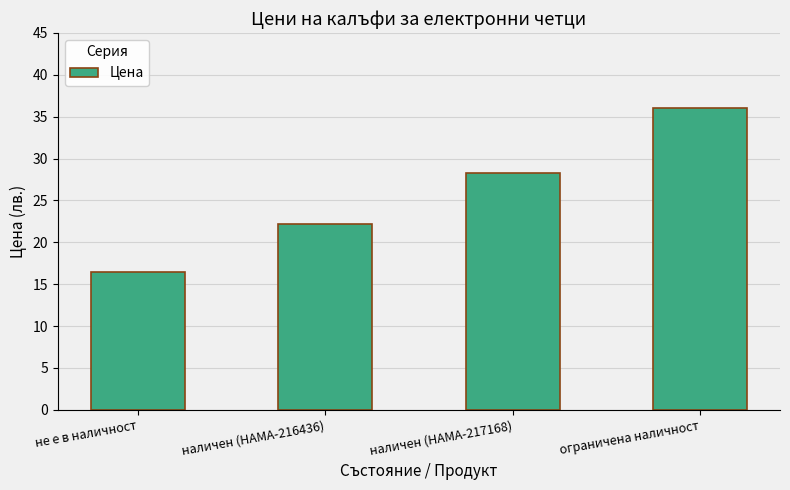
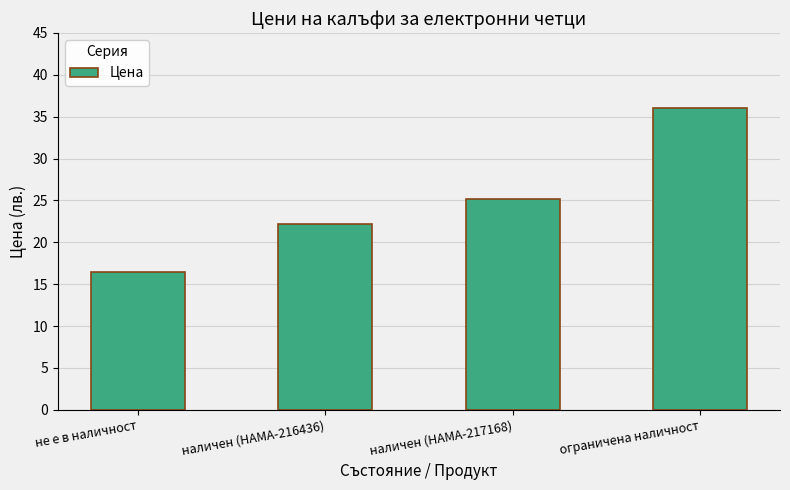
  {
    "не е в наличност": 17,
    "наличен (HAMA-216436)": 22,
-   "наличен (HAMA-217168)": 28,
+   "наличен (HAMA-217168)": 25,
    "ограничена наличност": 36
  }
